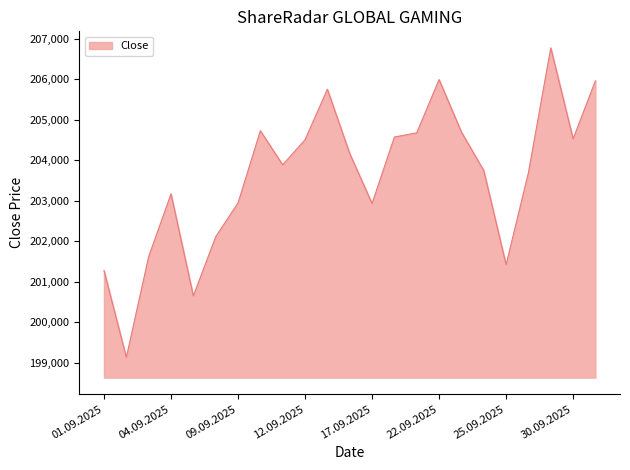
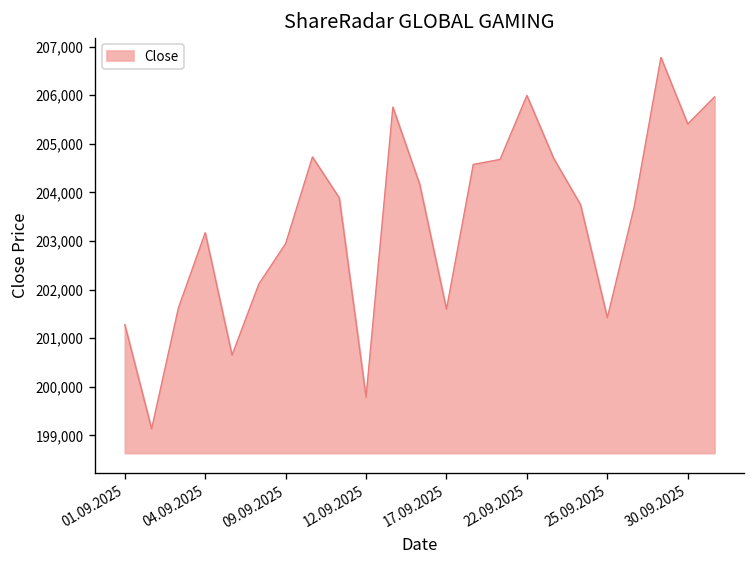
  {
    "01.09.2025": "201,300",
    "04.09.2025": "203,200",
    "09.09.2025": "202,900",
-   "12.09.2025": "204,500",
-   "17.09.2025": "202,900",
+   "12.09.2025": "199,800",
+   "17.09.2025": "201,600",
    "22.09.2025": "206,000",
    "25.09.2025": "201,400",
-   "30.09.2025": "204,500"
+   "30.09.2025": "205,400"
  }
